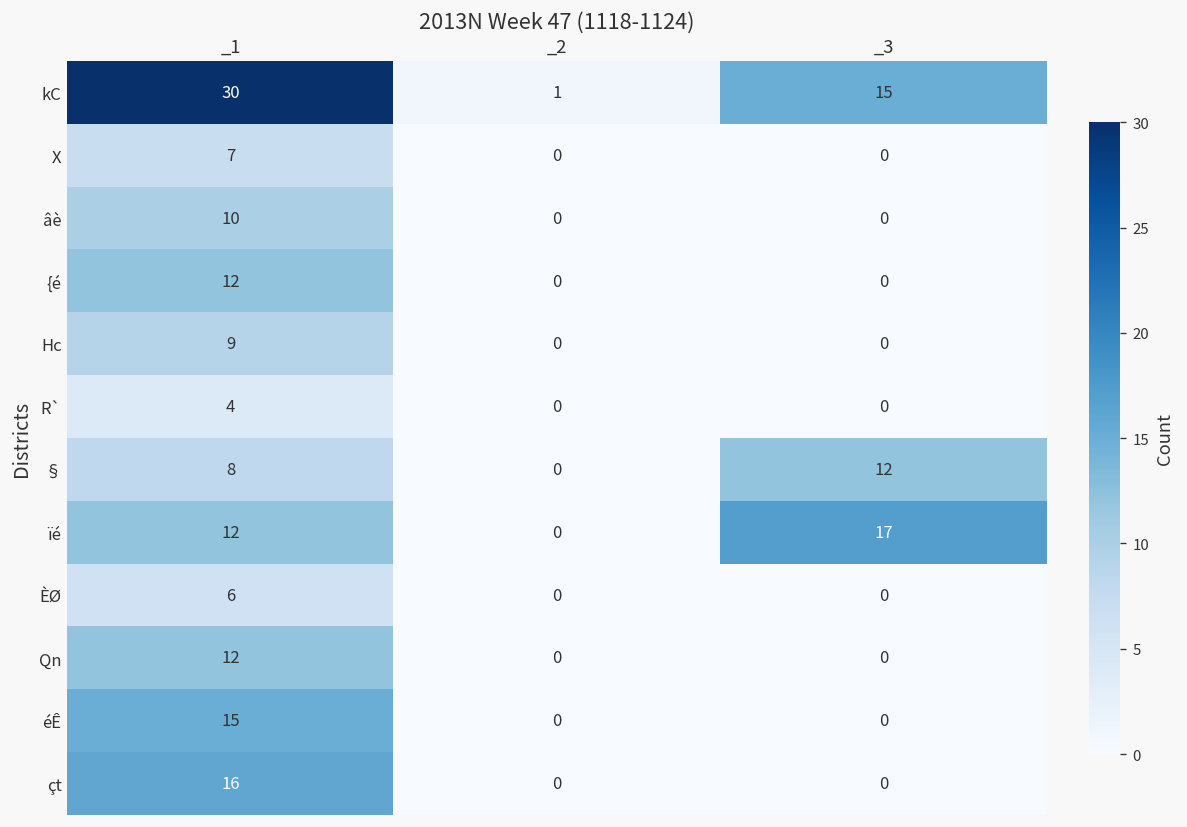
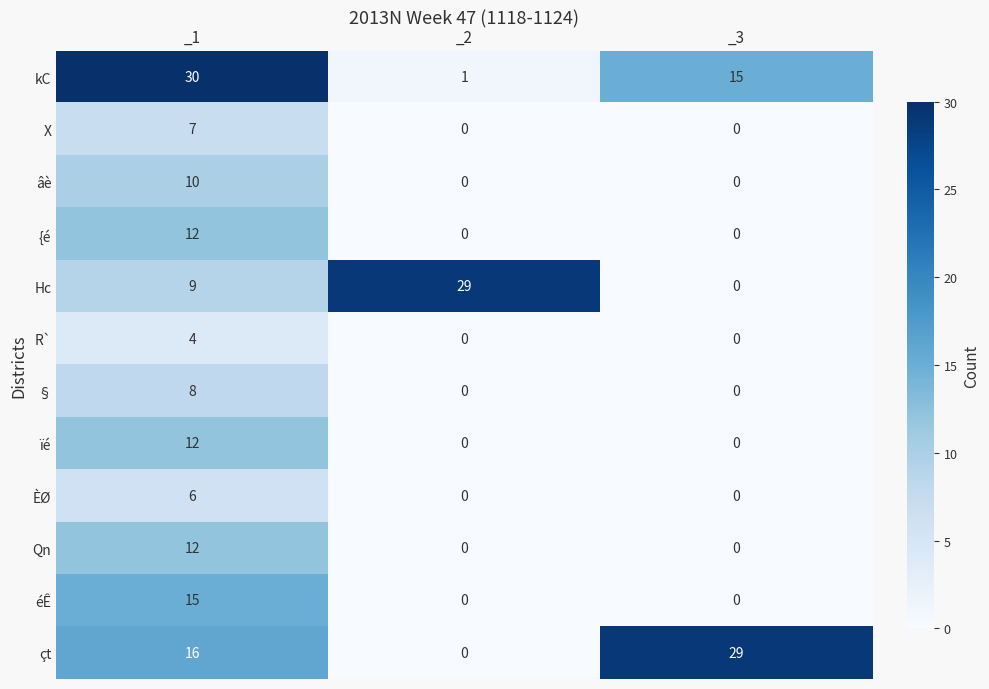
  {
    "kC": {
      "_1": 30,
      "_2": 1,
      "_3": 15
    },
    "X": {
      "_1": 7,
      "_2": 0,
      "_3": 0
    },
    "âè": {
      "_1": 10,
      "_2": 0,
      "_3": 0
    },
    "{é": {
      "_1": 12,
      "_2": 0,
      "_3": 0
    },
    "Hc": {
      "_1": 9,
-     "_2": 0,
+     "_2": 29,
      "_3": 0
    },
    "R`": {
      "_1": 4,
      "_2": 0,
      "_3": 0
    },
    "§": {
      "_1": 8,
      "_2": 0,
-     "_3": 12
+     "_3": 0
    },
    "ïé": {
      "_1": 12,
      "_2": 0,
-     "_3": 17
+     "_3": 0
    },
    "ÈØ": {
      "_1": 6,
      "_2": 0,
      "_3": 0
    },
    "Qn": {
      "_1": 12,
      "_2": 0,
      "_3": 0
    },
    "éÊ": {
      "_1": 15,
      "_2": 0,
      "_3": 0
    },
    "çt": {
      "_1": 16,
      "_2": 0,
-     "_3": 0
+     "_3": 29
    }
  }
